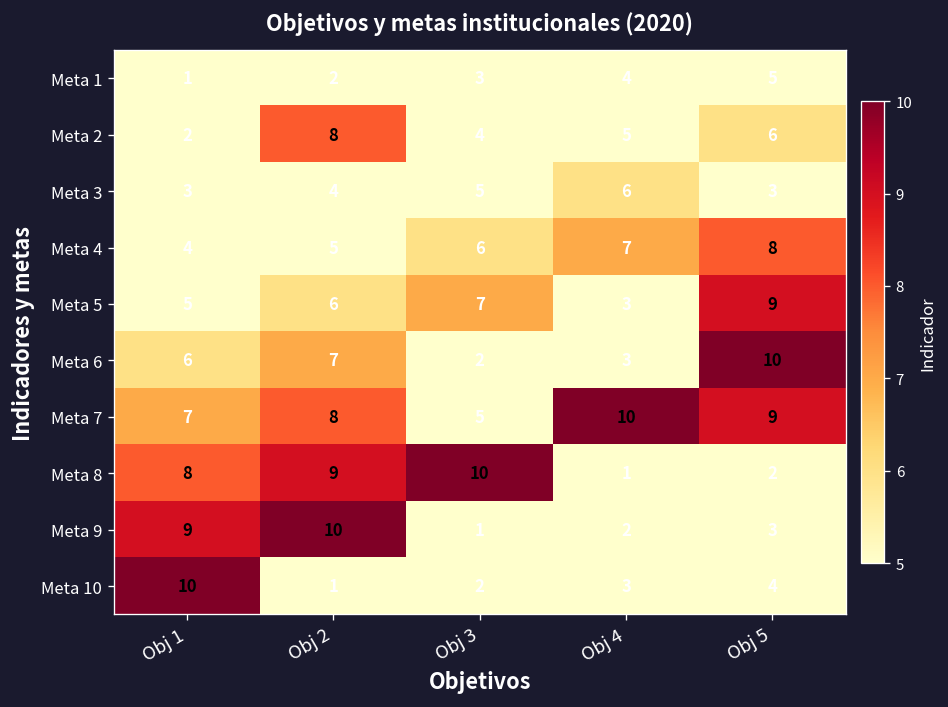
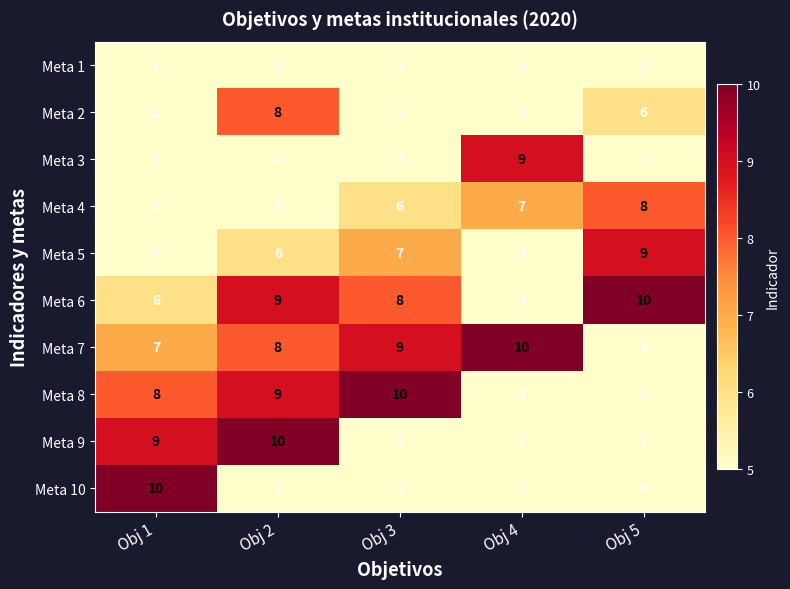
  {
    "Meta 1": {
      "Obj 1": 1,
      "Obj 2": 2,
      "Obj 3": 3,
      "Obj 4": 4,
      "Obj 5": 5
    },
    "Meta 2": {
      "Obj 1": 2,
      "Obj 2": 8,
      "Obj 3": 4,
      "Obj 4": 5,
      "Obj 5": 6
    },
    "Meta 3": {
      "Obj 1": 3,
      "Obj 2": 4,
      "Obj 3": 5,
-     "Obj 4": 6,
+     "Obj 4": 9,
      "Obj 5": 3
    },
    "Meta 4": {
      "Obj 1": 4,
      "Obj 2": 5,
      "Obj 3": 6,
      "Obj 4": 7,
      "Obj 5": 8
    },
    "Meta 5": {
      "Obj 1": 5,
      "Obj 2": 6,
      "Obj 3": 7,
      "Obj 4": 3,
      "Obj 5": 9
    },
    "Meta 6": {
      "Obj 1": 6,
-     "Obj 2": 7,
-     "Obj 3": 2,
+     "Obj 2": 9,
+     "Obj 3": 8,
      "Obj 4": 3,
      "Obj 5": 10
    },
    "Meta 7": {
      "Obj 1": 7,
      "Obj 2": 8,
-     "Obj 3": 5,
+     "Obj 3": 9,
      "Obj 4": 10,
-     "Obj 5": 9
+     "Obj 5": 1
    },
    "Meta 8": {
      "Obj 1": 8,
      "Obj 2": 9,
      "Obj 3": 10,
      "Obj 4": 1,
      "Obj 5": 2
    },
    "Meta 9": {
      "Obj 1": 9,
      "Obj 2": 10,
      "Obj 3": 1,
      "Obj 4": 2,
      "Obj 5": 3
    },
    "Meta 10": {
      "Obj 1": 10,
      "Obj 2": 1,
      "Obj 3": 2,
      "Obj 4": 3,
      "Obj 5": 4
    }
  }
